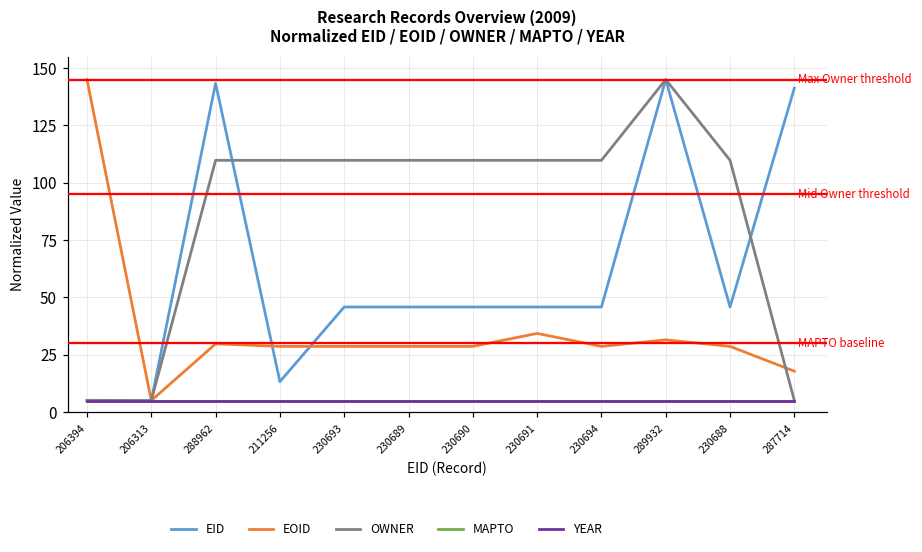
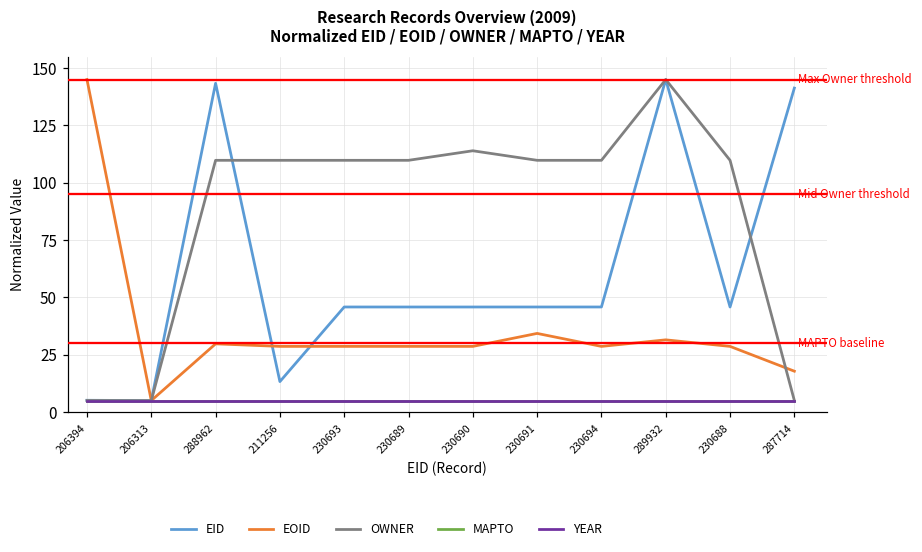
  {
    "EID": {
      "288962": 143,
      "211256": 13,
      "230693": 46,
      "230689": 46,
      "230690": 46,
      "230691": 46,
      "230694": 46,
      "230688": 46,
      "287714": 141
    },
    "EOID": {
      "206394": 145,
      "288962": 30,
      "211256": 29,
      "230693": 29,
      "230689": 29,
      "230690": 29,
      "230691": 34,
      "230694": 29,
      "289932": 31,
      "230688": 29,
      "287714": 18
    },
    "OWNER": {
      "288962": 110,
      "211256": 110,
      "230693": 110,
      "230689": 110,
-     "230690": 110,
+     "230690": 114,
      "230691": 110,
      "230694": 110,
      "230688": 110
    },
    "YEAR": {
      "288962": 5,
      "211256": 5,
      "230693": 5,
      "230689": 5,
      "230690": 5,
      "230691": 5,
      "230694": 5,
      "289932": 5,
      "230688": 5
    }
  }
